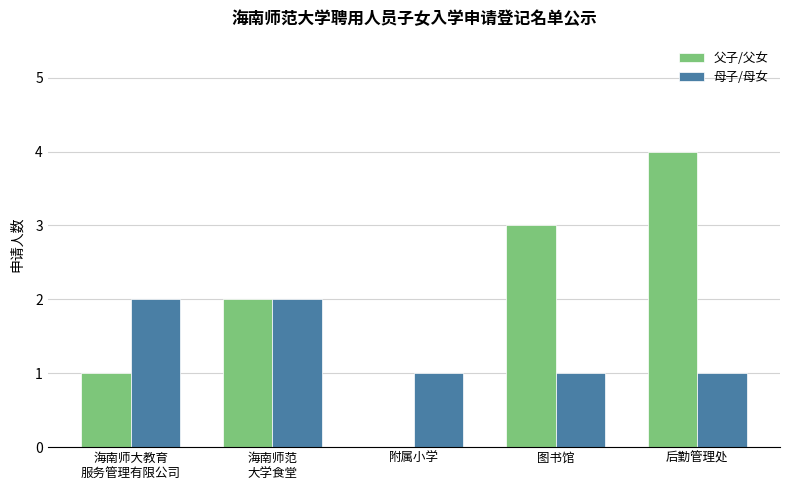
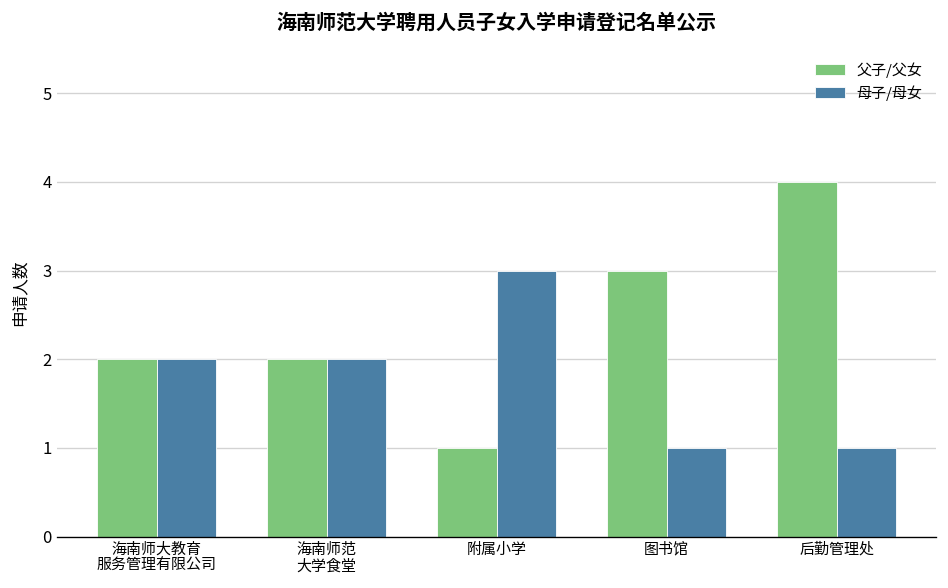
  {
    "父子/父女": {
-     "海南师大教育 服务管理有限公司": 1,
+     "海南师大教育 服务管理有限公司": 2,
      "海南师范 大学食堂": 2,
-     "附属小学": 0,
+     "附属小学": 1,
      "图书馆": 3,
      "后勤管理处": 4
    },
    "母子/母女": {
      "海南师大教育 服务管理有限公司": 2,
      "海南师范 大学食堂": 2,
-     "附属小学": 1,
+     "附属小学": 3,
      "图书馆": 1,
      "后勤管理处": 1
    }
  }
